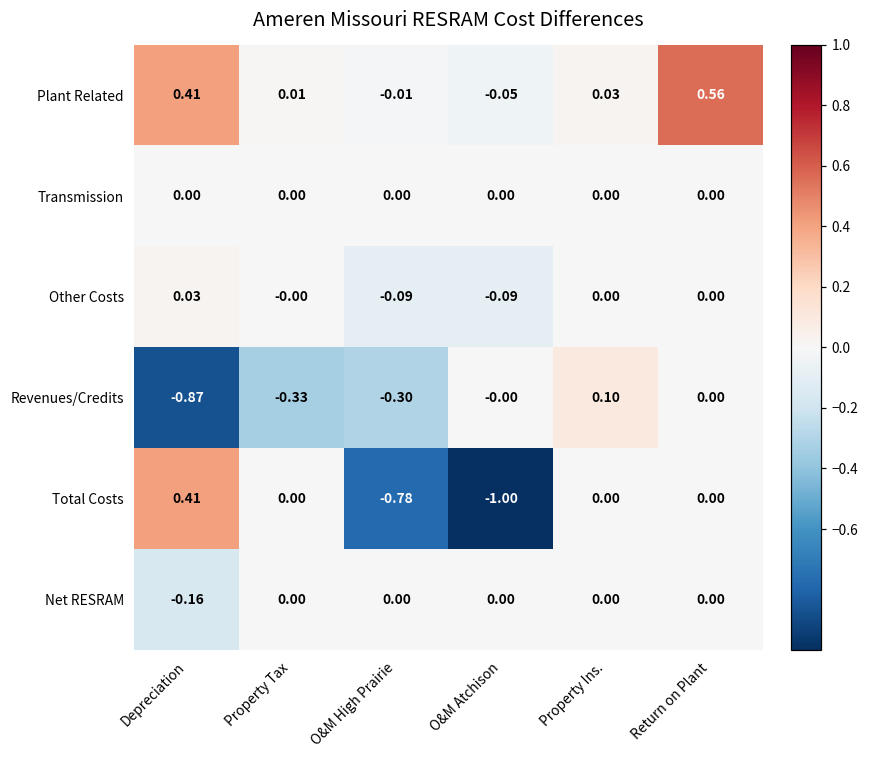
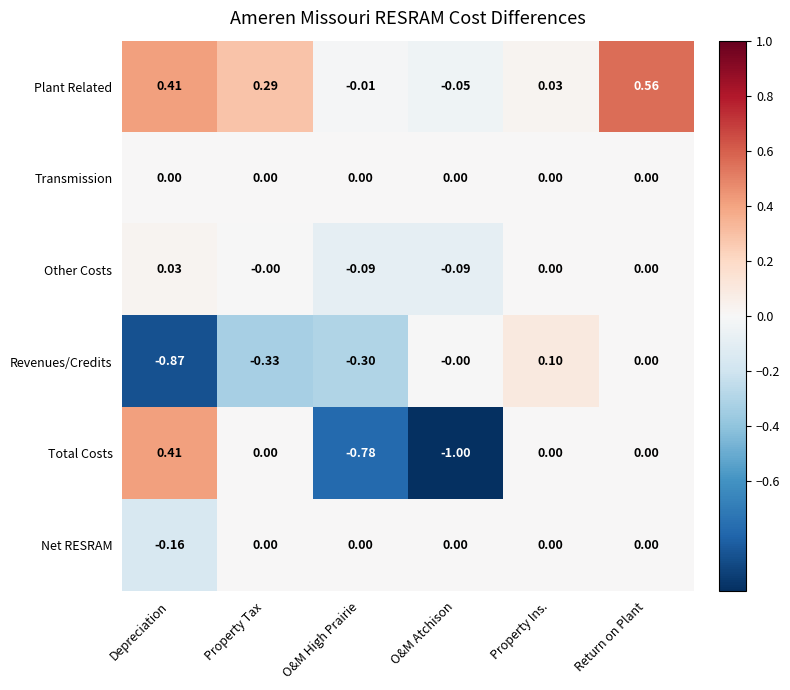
  {
    "Plant Related": {
      "Depreciation": 0.41,
-     "Property Tax": 0.01,
+     "Property Tax": 0.29,
      "O&M High Prairie": -0.01,
      "O&M Atchison": -0.05,
      "Property Ins.": 0.03,
      "Return on Plant": 0.56
    },
    "Transmission": {
      "Depreciation": 0.00,
      "Property Tax": 0.00,
      "O&M High Prairie": 0.00,
      "O&M Atchison": 0.00,
      "Property Ins.": 0.00,
      "Return on Plant": 0.00
    },
    "Other Costs": {
      "Depreciation": 0.03,
      "Property Tax": -0.00,
      "O&M High Prairie": -0.09,
      "O&M Atchison": -0.09,
      "Property Ins.": 0.00,
      "Return on Plant": 0.00
    },
    "Revenues/Credits": {
      "Depreciation": -0.87,
      "Property Tax": -0.33,
      "O&M High Prairie": -0.30,
      "O&M Atchison": -0.00,
      "Property Ins.": 0.10,
      "Return on Plant": 0.00
    },
    "Total Costs": {
      "Depreciation": 0.41,
      "Property Tax": 0.00,
      "O&M High Prairie": -0.78,
      "O&M Atchison": -1.00,
      "Property Ins.": 0.00,
      "Return on Plant": 0.00
    },
    "Net RESRAM": {
      "Depreciation": -0.16,
      "Property Tax": 0.00,
      "O&M High Prairie": 0.00,
      "O&M Atchison": 0.00,
      "Property Ins.": 0.00,
      "Return on Plant": 0.00
    }
  }
